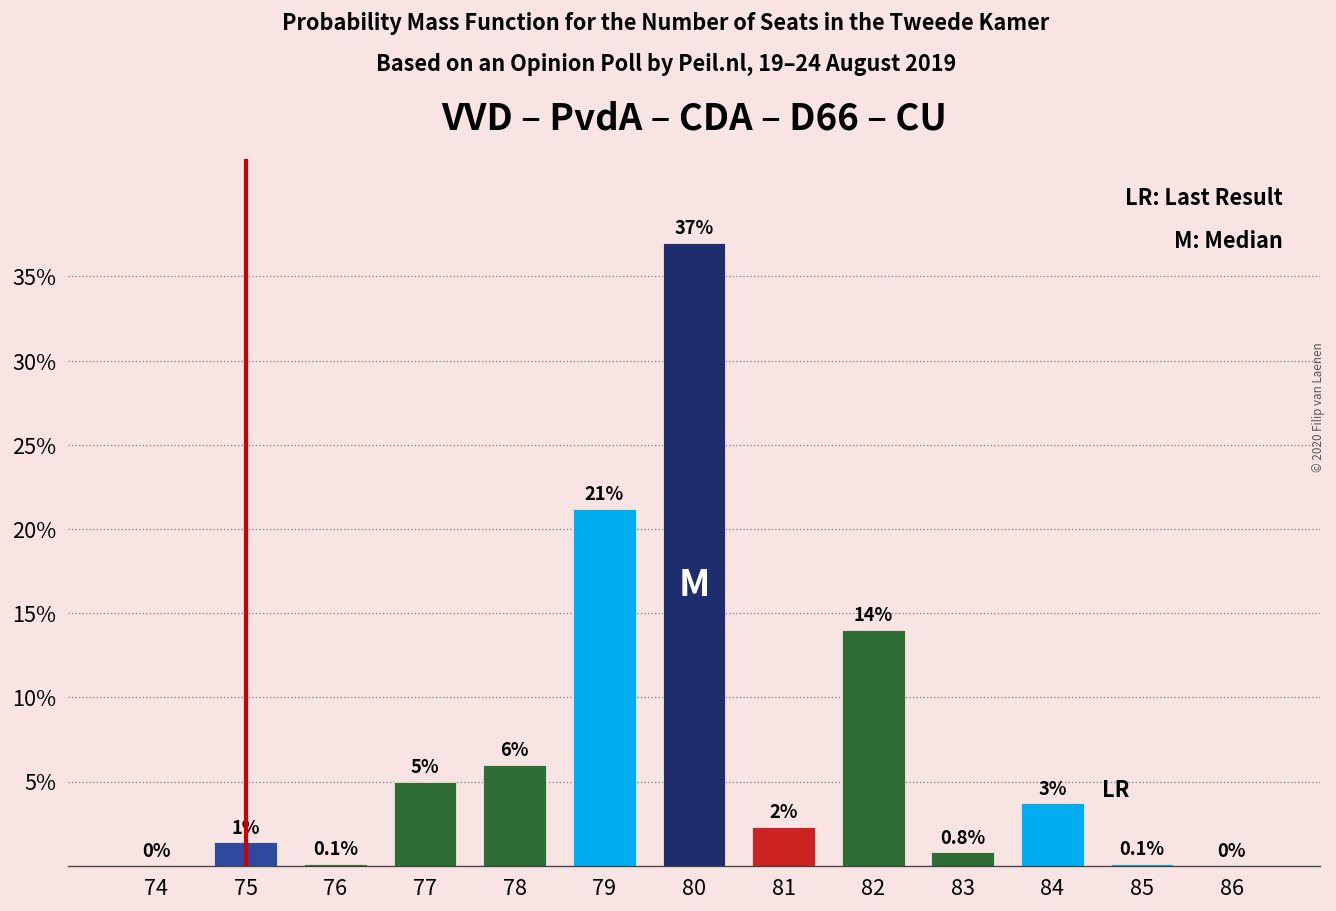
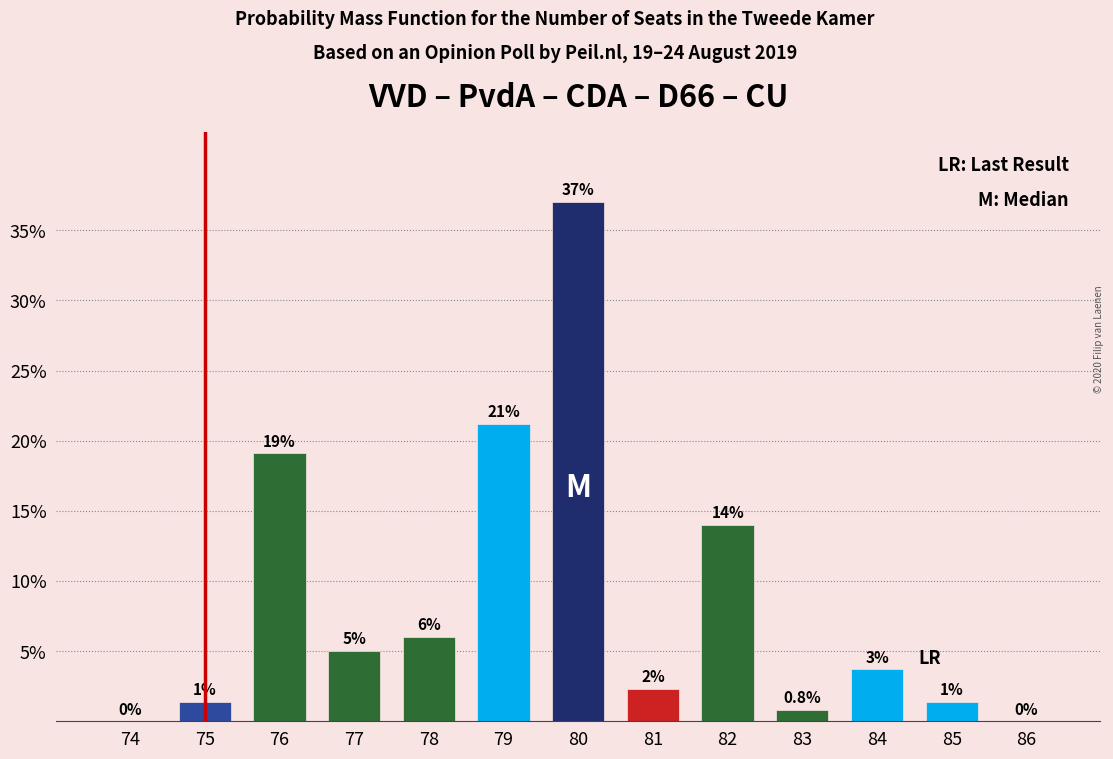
  {
    "74": "0%",
    "75": "1%",
-   "76": "0.1%",
+   "76": "19%",
    "77": "5%",
    "78": "6%",
    "79": "21%",
    "80": "37%",
    "81": "2%",
    "82": "14%",
    "83": "0.8%",
-   "85": "0.1%",
+   "85": "1%",
    "86": "0%"
  }
